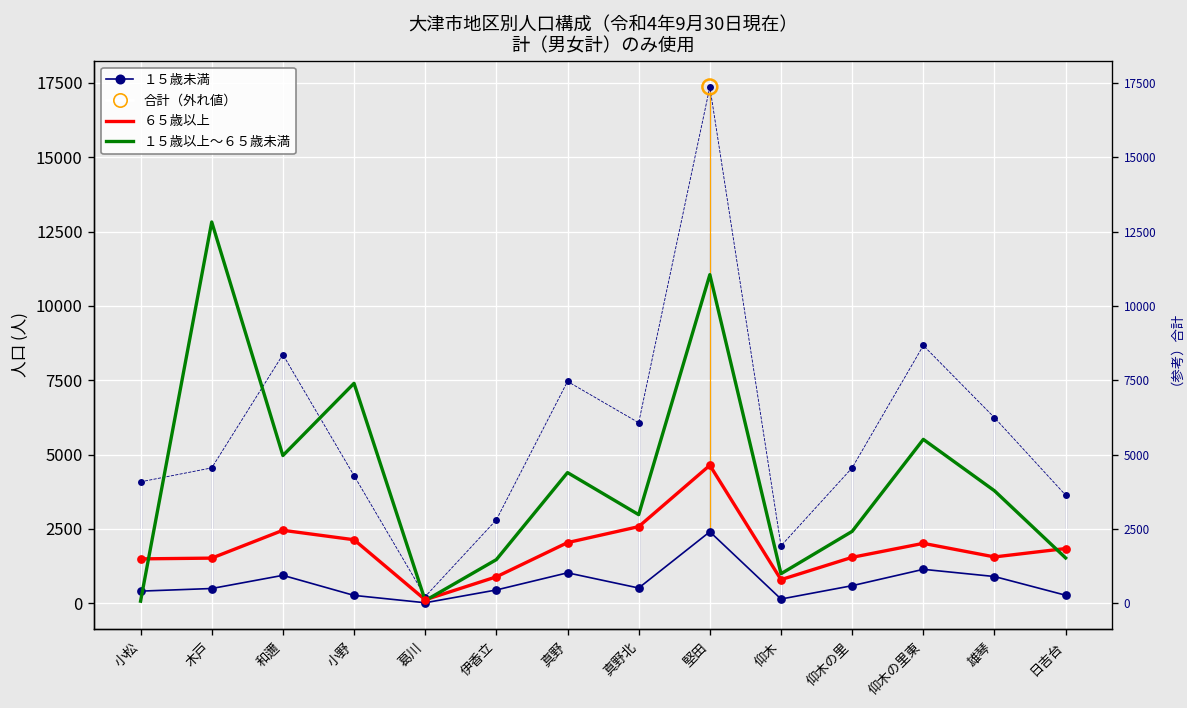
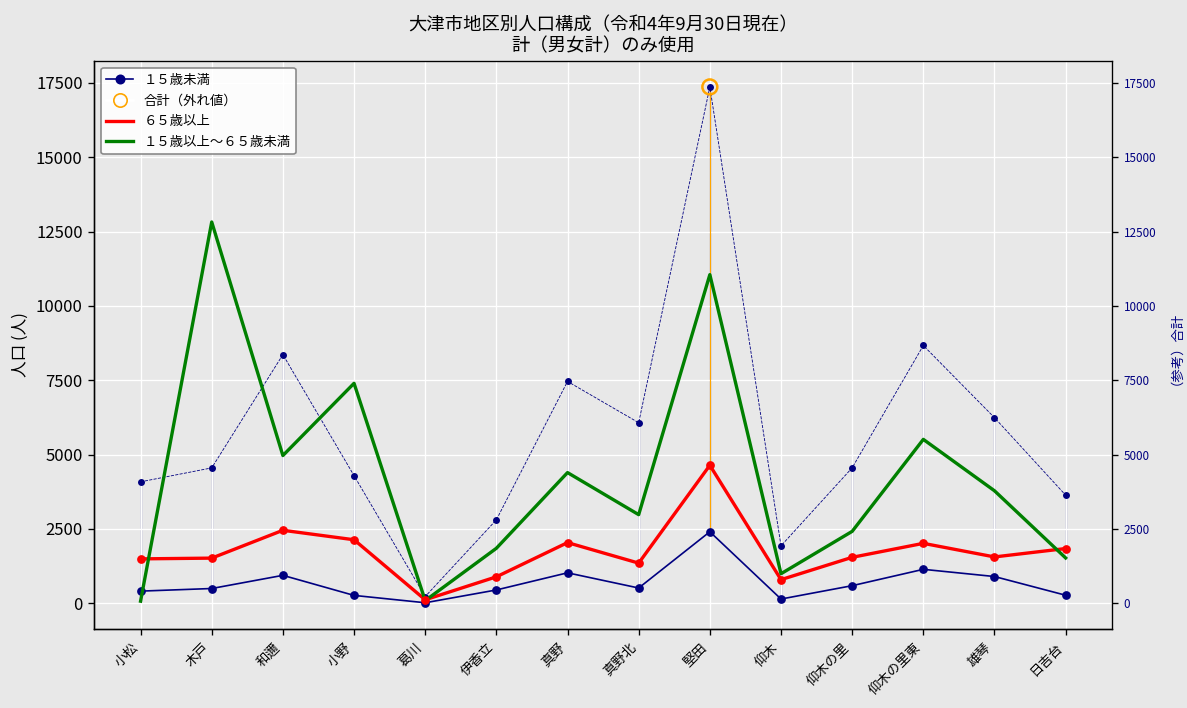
  {
    "６５歳以上": {
      "小松": 1500,
      "木戸": 1500,
      "和邇": 2500,
      "小野": 2100,
      "伊香立": 900,
      "真野": 2000,
-     "真野北": 2600,
+     "真野北": 1400,
      "堅田": 4600,
      "仰木": 800,
      "仰木の里": 1500,
      "仰木の里東": 2000,
      "雄琴": 1600,
      "日吉台": 1800
    },
    "１５歳以上～６５歳未満": {
      "木戸": 12800,
      "和邇": 5000,
      "小野": 7400,
-     "伊香立": 1500,
+     "伊香立": 1900,
      "真野": 4400,
      "真野北": 3000,
      "堅田": 11100,
      "仰木": 1000,
      "仰木の里": 2400,
      "仰木の里東": 5500,
      "雄琴": 3800,
      "日吉台": 1500
    }
  }
